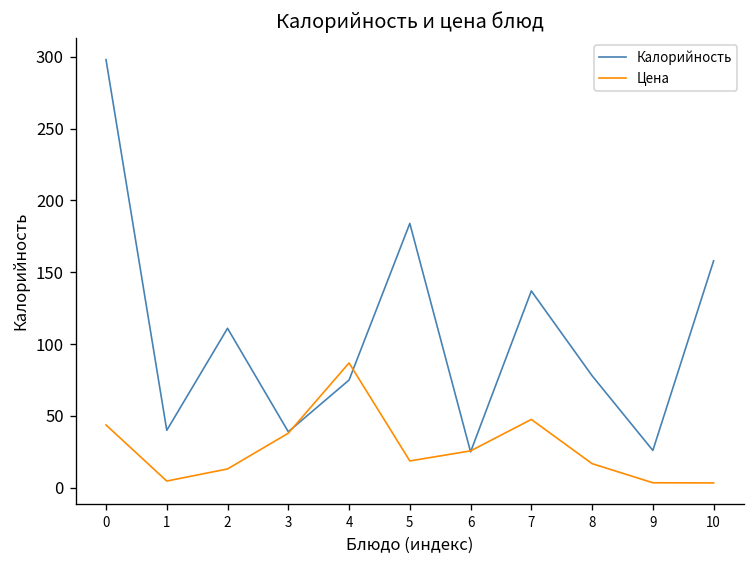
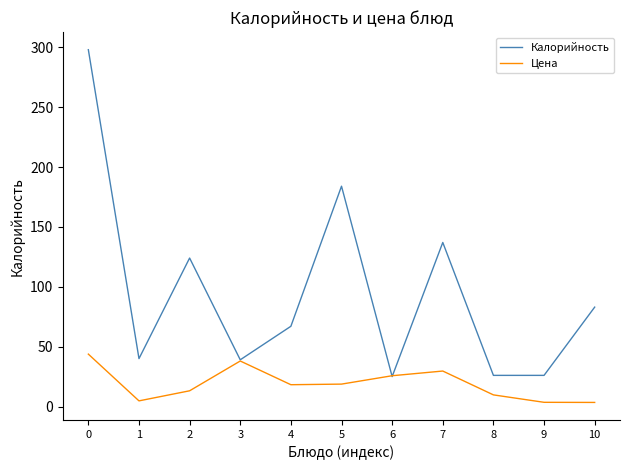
  {
    "Калорийность": {
      "0": 298,
      "1": 40,
-     "2": 111,
-     "4": 75,
+     "2": 124,
+     "4": 67,
      "5": 184,
      "7": 137,
-     "8": 78,
+     "8": 26,
      "9": 26,
-     "10": 158
+     "10": 83
    },
    "Цена": {
      "0": 44,
      "1": 5,
      "2": 13,
-     "4": 87,
+     "4": 18,
      "5": 19,
-     "7": 48,
-     "8": 17,
+     "7": 30,
+     "8": 10,
      "9": 4,
      "10": 3
    }
  }
